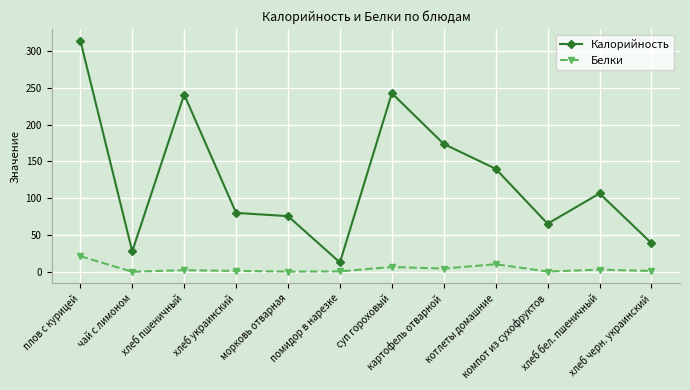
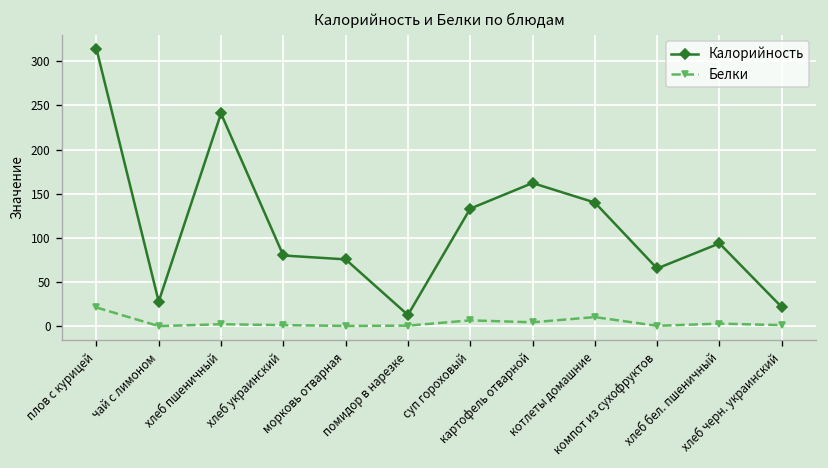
  {
    "Калорийность": {
      "плов с курицей": 310,
      "чай с лимоном": 30,
      "хлеб пшеничный": 240,
      "хлеб украинский": 80,
      "морковь отварная": 80,
      "помидор в нарезке": 10,
-     "суп гороховый": 240,
-     "картофель отварной": 170,
+     "суп гороховый": 130,
+     "картофель отварной": 160,
      "котлеты домашние": 140,
      "компот из сухофруктов": 70,
-     "хлеб бел. пшеничный": 110,
-     "хлеб черн. украинский": 40
+     "хлеб бел. пшеничный": 90,
+     "хлеб черн. украинский": 20
    },
    "Белки": {
      "плов с курицей": 20,
      "чай с лимоном": 0,
      "хлеб пшеничный": 0,
      "хлеб украинский": 0,
      "морковь отварная": 0,
      "помидор в нарезке": 0,
      "суп гороховый": 10,
      "картофель отварной": 0,
      "котлеты домашние": 10,
      "компот из сухофруктов": 0,
      "хлеб бел. пшеничный": 0,
      "хлеб черн. украинский": 0
    }
  }
